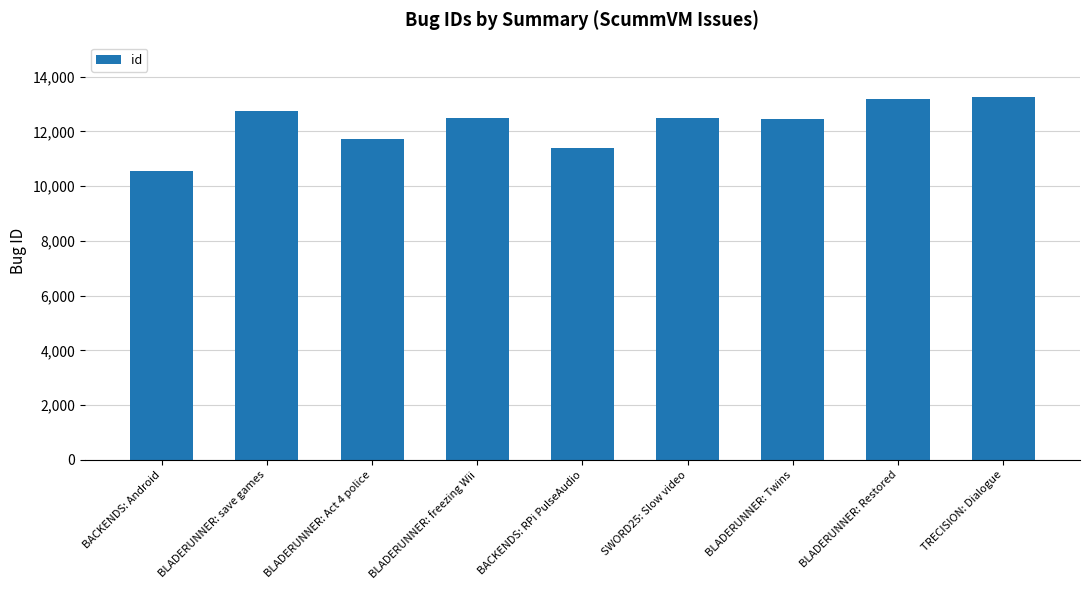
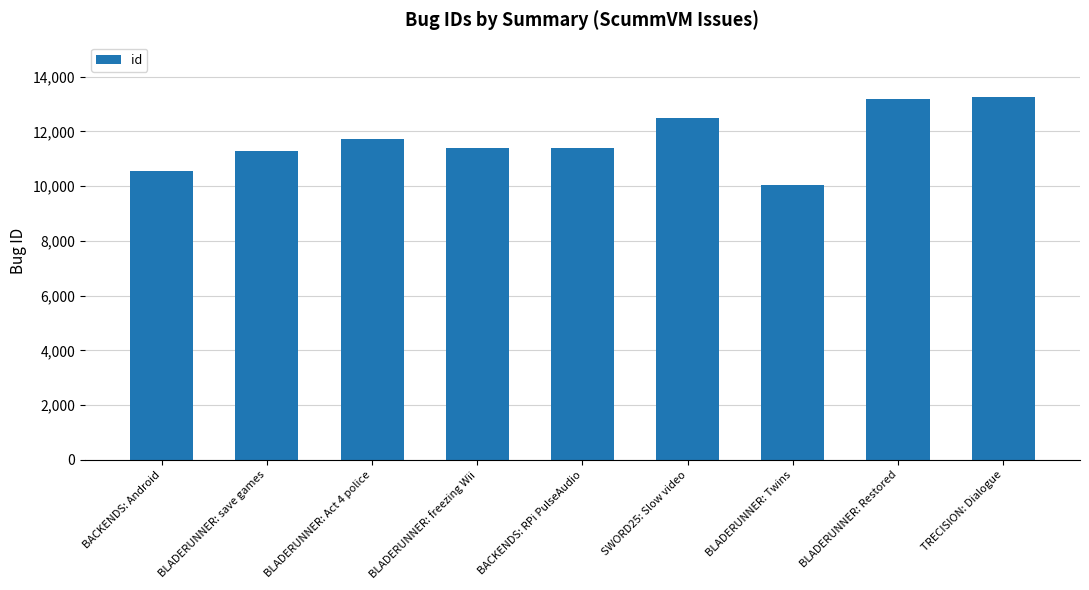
  {
    "BACKENDS: Android": "10,500",
-   "BLADERUNNER: save games": "12,700",
+   "BLADERUNNER: save games": "11,300",
    "BLADERUNNER: Act 4 police": "11,700",
-   "BLADERUNNER: freezing Wii": "12,500",
+   "BLADERUNNER: freezing Wii": "11,400",
    "BACKENDS: RPi PulseAudio": "11,400",
    "SWORD25: Slow video": "12,500",
-   "BLADERUNNER: Twins": "12,400",
+   "BLADERUNNER: Twins": "10,100",
    "BLADERUNNER: Restored": "13,200",
    "TRECISION: Dialogue": "13,300"
  }
